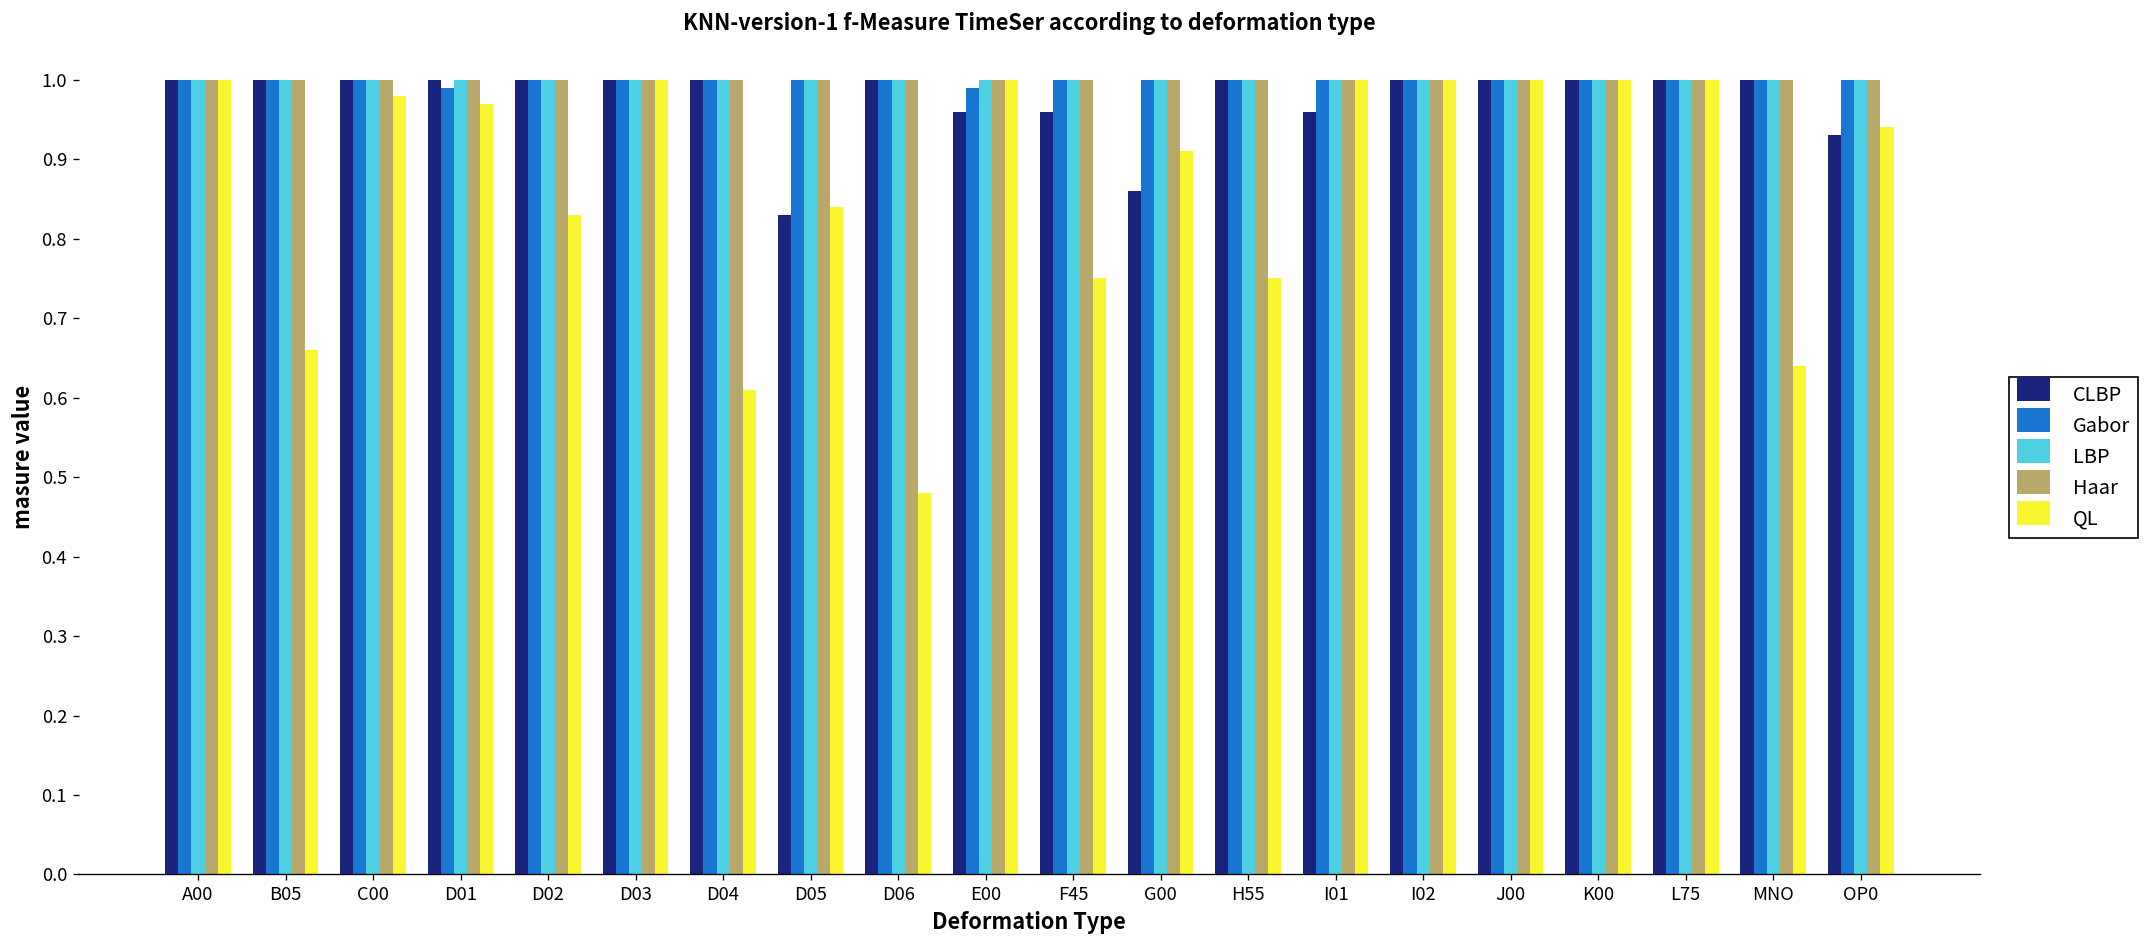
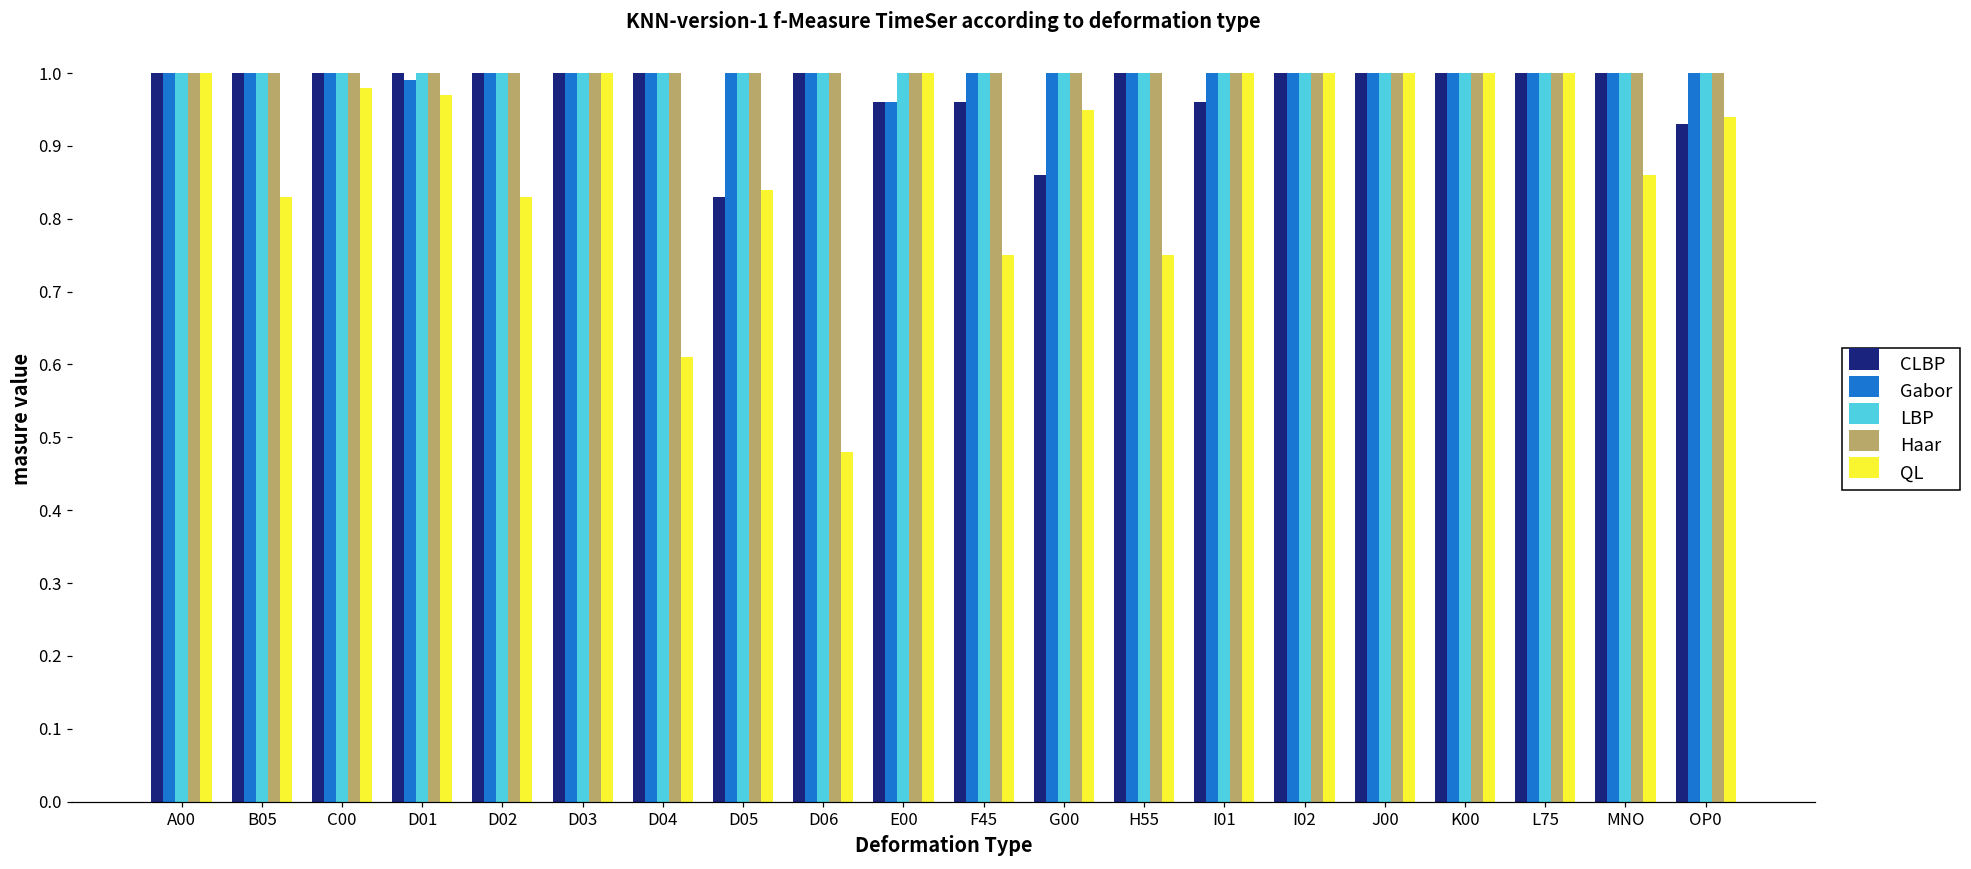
  {
    "CLBP": {
      "A00": 1.00,
      "B05": 1.00,
      "C00": 1.00,
      "D01": 1.00,
      "D02": 1.00,
      "D03": 1.00,
      "D04": 1.00,
      "D05": 0.83,
      "D06": 1.00,
      "E00": 0.96,
      "F45": 0.96,
      "G00": 0.86,
      "H55": 1.00,
      "I01": 0.96,
      "I02": 1.00,
      "J00": 1.00,
      "K00": 1.00,
      "L75": 1.00,
      "MNO": 1.00,
      "OP0": 0.93
    },
    "Gabor": {
      "A00": 1.00,
      "B05": 1.00,
      "C00": 1.00,
      "D01": 0.99,
      "D02": 1.00,
      "D03": 1.00,
      "D04": 1.00,
      "D05": 1.00,
      "D06": 1.00,
-     "E00": 0.99,
+     "E00": 0.96,
      "F45": 1.00,
      "G00": 1.00,
      "H55": 1.00,
      "I01": 1.00,
      "I02": 1.00,
      "J00": 1.00,
      "K00": 1.00,
      "L75": 1.00,
      "MNO": 1.00,
      "OP0": 1.00
    },
    "LBP": {
      "A00": 1.00,
      "B05": 1.00,
      "C00": 1.00,
      "D01": 1.00,
      "D02": 1.00,
      "D03": 1.00,
      "D04": 1.00,
      "D05": 1.00,
      "D06": 1.00,
      "E00": 1.00,
      "F45": 1.00,
      "G00": 1.00,
      "H55": 1.00,
      "I01": 1.00,
      "I02": 1.00,
      "J00": 1.00,
      "K00": 1.00,
      "L75": 1.00,
      "MNO": 1.00,
      "OP0": 1.00
    },
    "Haar": {
      "A00": 1.00,
      "B05": 1.00,
      "C00": 1.00,
      "D01": 1.00,
      "D02": 1.00,
      "D03": 1.00,
      "D04": 1.00,
      "D05": 1.00,
      "D06": 1.00,
      "E00": 1.00,
      "F45": 1.00,
      "G00": 1.00,
      "H55": 1.00,
      "I01": 1.00,
      "I02": 1.00,
      "J00": 1.00,
      "K00": 1.00,
      "L75": 1.00,
      "MNO": 1.00,
      "OP0": 1.00
    },
    "QL": {
      "A00": 1.00,
-     "B05": 0.66,
+     "B05": 0.83,
      "C00": 0.98,
      "D01": 0.97,
      "D02": 0.83,
      "D03": 1.00,
      "D04": 0.61,
      "D05": 0.84,
      "D06": 0.48,
      "E00": 1.00,
      "F45": 0.75,
-     "G00": 0.91,
+     "G00": 0.95,
      "H55": 0.75,
      "I01": 1.00,
      "I02": 1.00,
      "J00": 1.00,
      "K00": 1.00,
      "L75": 1.00,
-     "MNO": 0.64,
+     "MNO": 0.86,
      "OP0": 0.94
    }
  }
